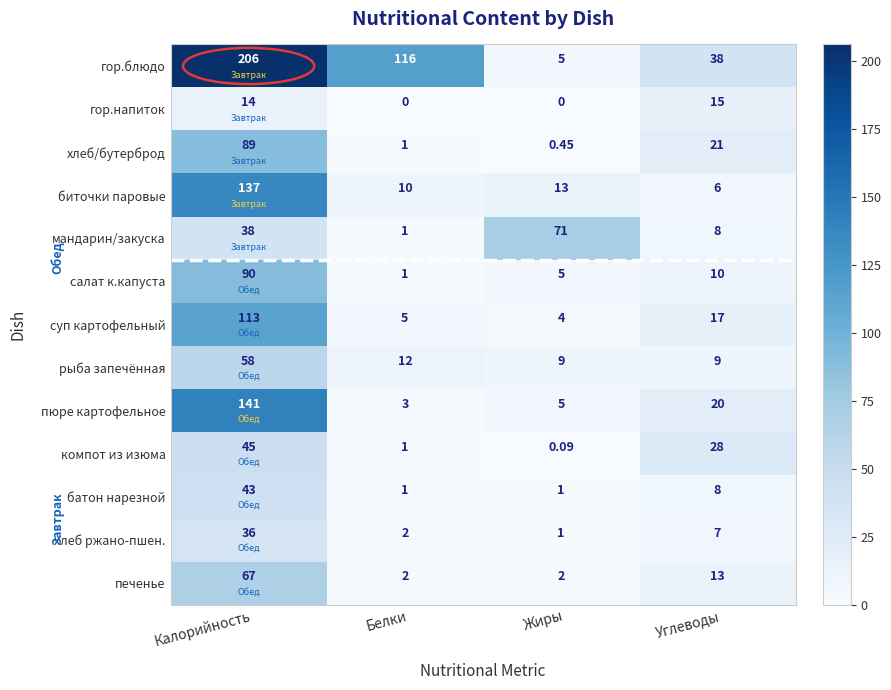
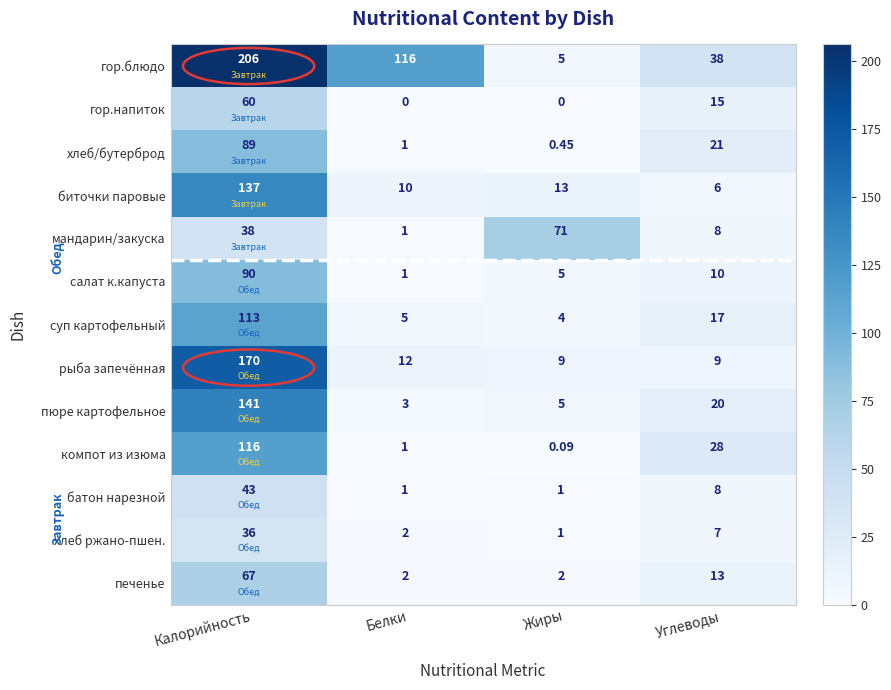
  {
    "гор.блюдо": {
      "Белки": 116,
      "Жиры": 5,
      "Углеводы": 38
    },
    "гор.напиток": {
-     "Калорийность": 14,
+     "Калорийность": 60,
      "Белки": 0,
      "Жиры": 0,
      "Углеводы": 15
    },
    "хлеб/бутерброд": {
      "Белки": 1,
      "Жиры": 0.45,
      "Углеводы": 21
    },
    "биточки паровые": {
      "Белки": 10,
      "Жиры": 13,
      "Углеводы": 6
    },
    "мандарин/закуска": {
      "Белки": 1,
      "Жиры": 71,
      "Углеводы": 8
    },
    "салат к.капуста": {
      "Белки": 1,
      "Жиры": 5,
      "Углеводы": 10
    },
    "суп картофельный": {
      "Белки": 5,
      "Жиры": 4,
      "Углеводы": 17
    },
    "рыба запечённая": {
-     "Калорийность": 58,
+     "Калорийность": 170,
      "Белки": 12,
      "Жиры": 9,
      "Углеводы": 9
    },
    "пюре картофельное": {
      "Белки": 3,
      "Жиры": 5,
      "Углеводы": 20
    },
    "компот из изюма": {
-     "Калорийность": 45,
+     "Калорийность": 116,
      "Белки": 1,
      "Жиры": 0.09,
      "Углеводы": 28
    },
    "батон нарезной": {
      "Белки": 1,
      "Жиры": 1,
      "Углеводы": 8
    },
    "хлеб ржано-пшен.": {
      "Белки": 2,
      "Жиры": 1,
      "Углеводы": 7
    },
    "печенье": {
      "Белки": 2,
      "Жиры": 2,
      "Углеводы": 13
    }
  }
